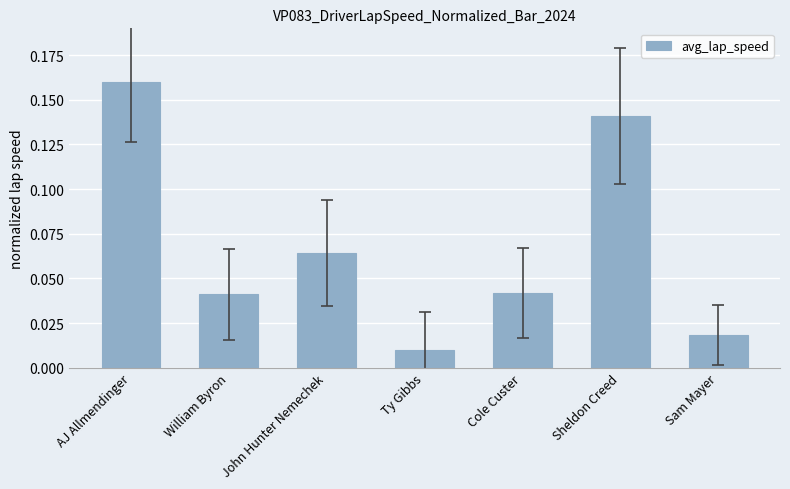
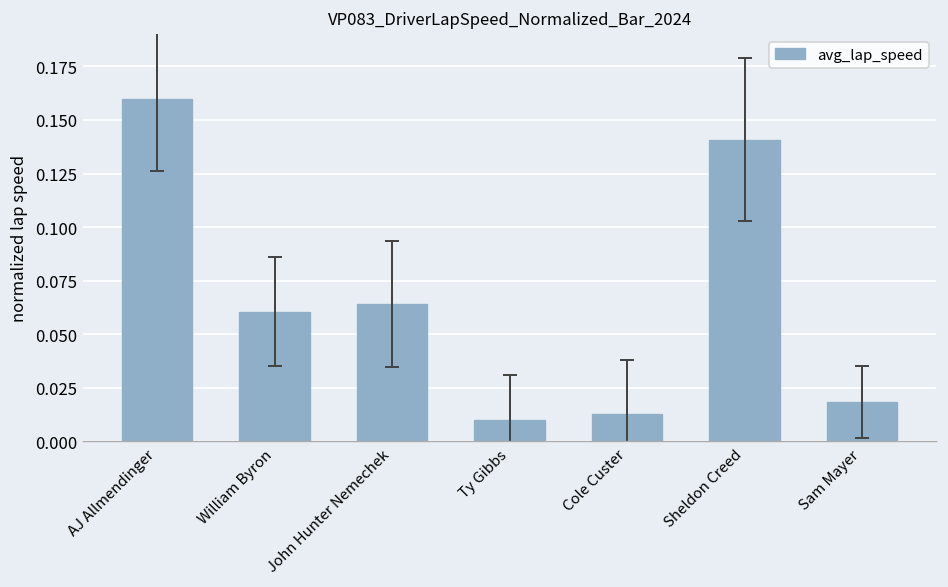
  {
    "avg_lap_speed": {
      "AJ Allmendinger": 0.160,
-     "William Byron": 0.041,
+     "William Byron": 0.060,
      "John Hunter Nemechek": 0.064,
      "Ty Gibbs": 0.010,
-     "Cole Custer": 0.042,
+     "Cole Custer": 0.013,
      "Sheldon Creed": 0.141,
      "Sam Mayer": 0.018
    }
  }
